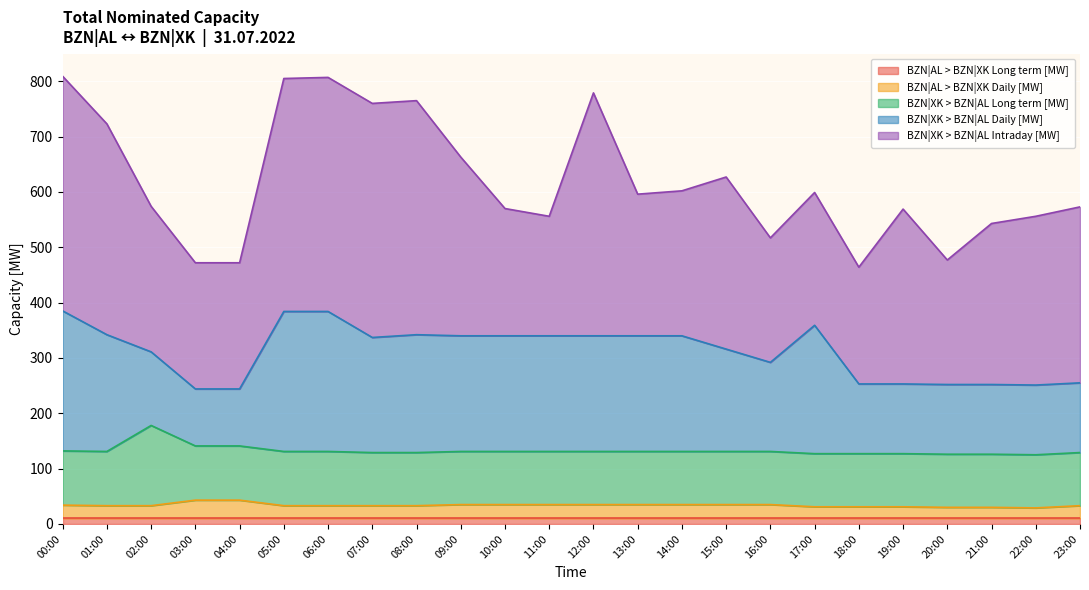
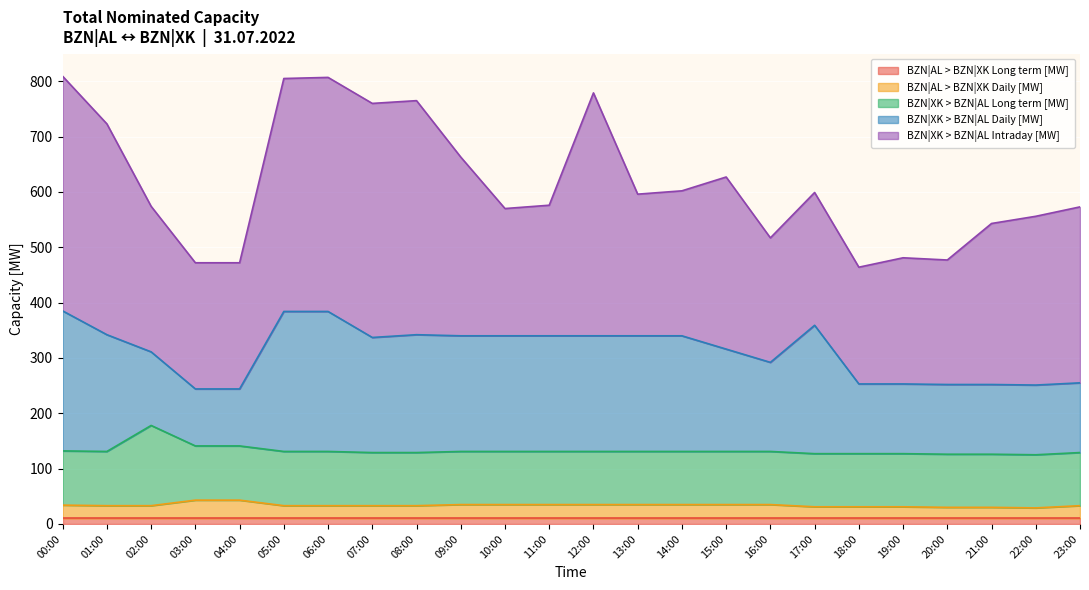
  {
    "BZN|AL > BZN|XK Long term [MW]": {
      "00:00": 10,
      "01:00": 10,
      "02:00": 10,
      "03:00": 10,
      "04:00": 10,
      "05:00": 10,
      "06:00": 10,
      "07:00": 10,
      "08:00": 10,
      "09:00": 10,
      "10:00": 10,
      "11:00": 10,
      "12:00": 10,
      "13:00": 10,
      "14:00": 10,
      "15:00": 10,
      "16:00": 10,
      "17:00": 10,
      "18:00": 10,
      "19:00": 10,
      "20:00": 10,
      "21:00": 10,
      "22:00": 10,
      "23:00": 10
    },
    "BZN|AL > BZN|XK Daily [MW]": {
      "00:00": 20,
      "01:00": 20,
      "02:00": 20,
      "03:00": 30,
      "04:00": 30,
      "05:00": 20,
      "06:00": 20,
      "07:00": 20,
      "08:00": 20,
      "09:00": 30,
      "10:00": 30,
      "11:00": 30,
      "12:00": 30,
      "13:00": 30,
      "14:00": 30,
      "15:00": 30,
      "16:00": 30,
      "17:00": 20,
      "18:00": 20,
      "19:00": 20,
      "20:00": 20,
      "21:00": 20,
      "22:00": 20,
      "23:00": 20
    },
    "BZN|XK > BZN|AL Long term [MW]": {
      "00:00": 100,
      "01:00": 100,
      "02:00": 150,
      "03:00": 100,
      "04:00": 100,
      "05:00": 100,
      "06:00": 100,
      "07:00": 100,
      "08:00": 100,
      "09:00": 100,
      "10:00": 100,
      "11:00": 100,
      "12:00": 100,
      "13:00": 100,
      "14:00": 100,
      "15:00": 100,
      "16:00": 100,
      "17:00": 100,
      "18:00": 100,
      "19:00": 100,
      "20:00": 100,
      "21:00": 100,
      "22:00": 100,
      "23:00": 100
    },
    "BZN|XK > BZN|AL Daily [MW]": {
      "00:00": 250,
      "01:00": 210,
      "02:00": 130,
      "03:00": 100,
      "04:00": 100,
      "05:00": 250,
      "06:00": 250,
      "07:00": 210,
      "08:00": 210,
      "09:00": 210,
      "10:00": 210,
      "11:00": 210,
      "12:00": 210,
      "13:00": 210,
      "14:00": 210,
      "15:00": 190,
      "16:00": 160,
      "17:00": 230,
      "18:00": 130,
      "19:00": 130,
      "20:00": 130,
      "21:00": 130,
      "22:00": 130,
      "23:00": 130
    },
    "BZN|XK > BZN|AL Intraday [MW]": {
      "00:00": 420,
      "01:00": 380,
      "02:00": 260,
      "03:00": 230,
      "04:00": 230,
      "05:00": 420,
      "06:00": 420,
      "07:00": 420,
      "08:00": 420,
      "09:00": 320,
      "10:00": 230,
-     "11:00": 220,
+     "11:00": 240,
      "12:00": 440,
      "13:00": 260,
      "14:00": 260,
      "15:00": 310,
      "16:00": 230,
      "17:00": 240,
      "18:00": 210,
-     "19:00": 320,
+     "19:00": 230,
      "20:00": 230,
      "21:00": 290,
      "22:00": 310,
      "23:00": 320
    }
  }
